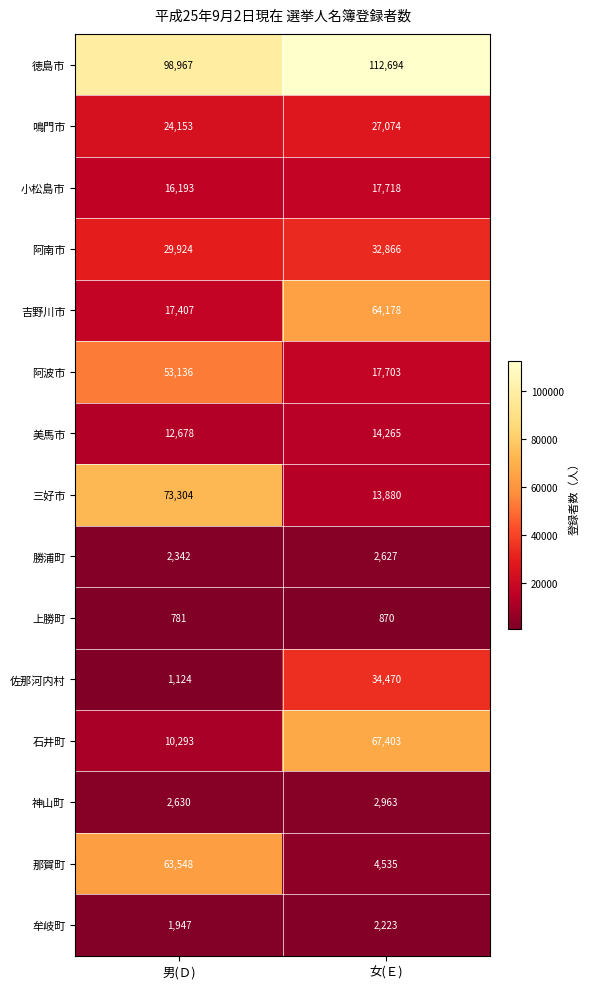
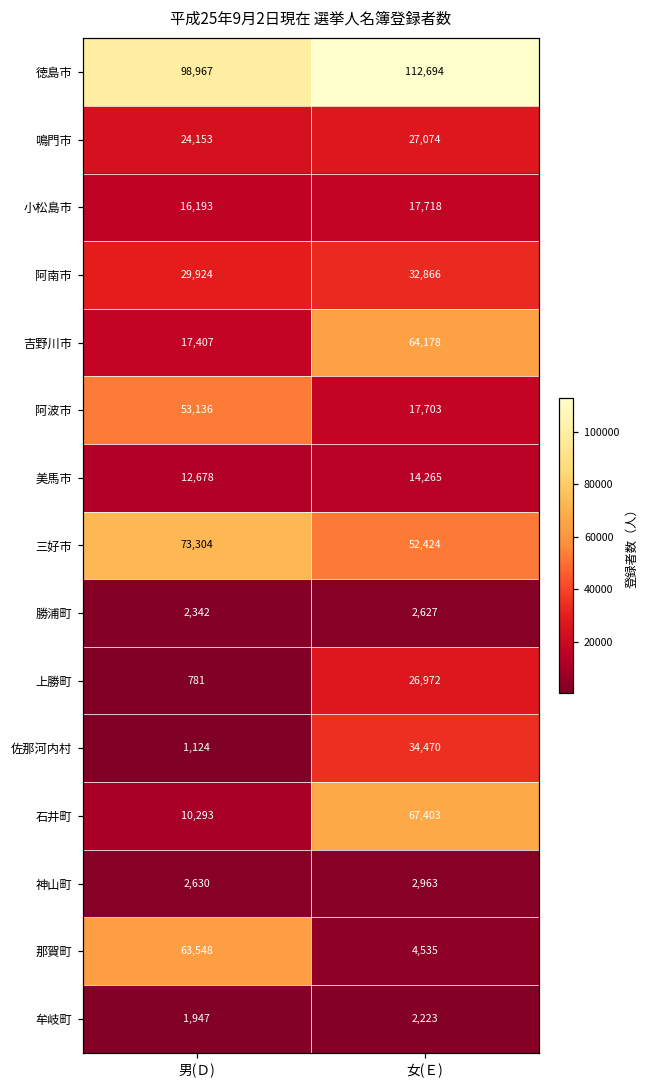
  {
    "徳島市": {
      "男(Ｄ)": "98,967",
      "女(Ｅ)": "112,694"
    },
    "鳴門市": {
      "男(Ｄ)": "24,153",
      "女(Ｅ)": "27,074"
    },
    "小松島市": {
      "男(Ｄ)": "16,193",
      "女(Ｅ)": "17,718"
    },
    "阿南市": {
      "男(Ｄ)": "29,924",
      "女(Ｅ)": "32,866"
    },
    "吉野川市": {
      "男(Ｄ)": "17,407",
      "女(Ｅ)": "64,178"
    },
    "阿波市": {
      "男(Ｄ)": "53,136",
      "女(Ｅ)": "17,703"
    },
    "美馬市": {
      "男(Ｄ)": "12,678",
      "女(Ｅ)": "14,265"
    },
    "三好市": {
      "男(Ｄ)": "73,304",
-     "女(Ｅ)": "13,880"
+     "女(Ｅ)": "52,424"
    },
    "勝浦町": {
      "男(Ｄ)": "2,342",
      "女(Ｅ)": "2,627"
    },
    "上勝町": {
      "男(Ｄ)": "781",
-     "女(Ｅ)": "870"
+     "女(Ｅ)": "26,972"
    },
    "佐那河内村": {
      "男(Ｄ)": "1,124",
      "女(Ｅ)": "34,470"
    },
    "石井町": {
      "男(Ｄ)": "10,293",
      "女(Ｅ)": "67,403"
    },
    "神山町": {
      "男(Ｄ)": "2,630",
      "女(Ｅ)": "2,963"
    },
    "那賀町": {
      "男(Ｄ)": "63,548",
      "女(Ｅ)": "4,535"
    },
    "牟岐町": {
      "男(Ｄ)": "1,947",
      "女(Ｅ)": "2,223"
    }
  }
